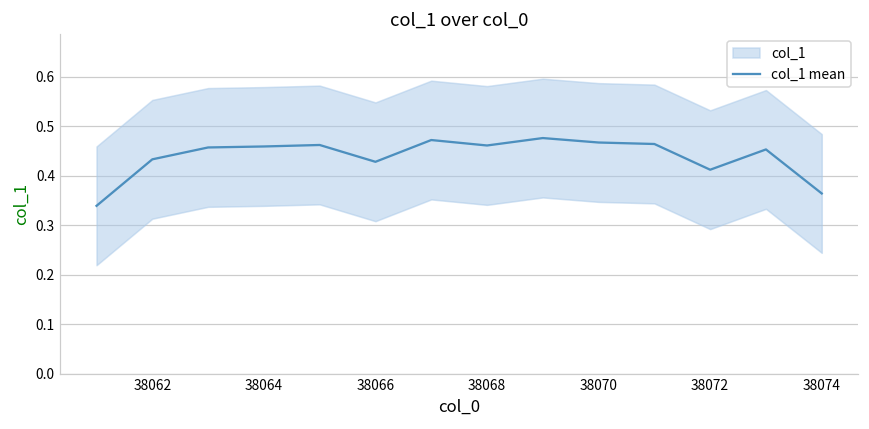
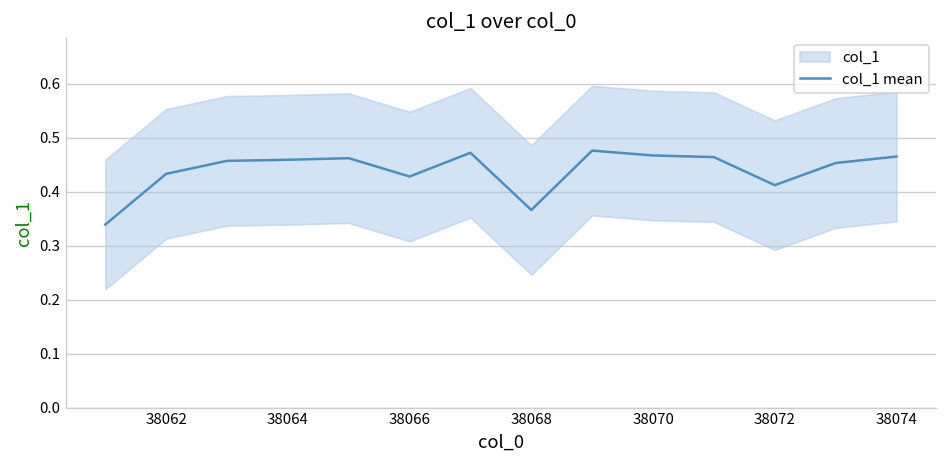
  {
    "col_1 mean": {
      "38062": 0.43,
      "38064": 0.46,
      "38066": 0.43,
-     "38068": 0.46,
+     "38068": 0.37,
      "38070": 0.47,
      "38072": 0.41,
-     "38074": 0.36
+     "38074": 0.47
    }
  }
